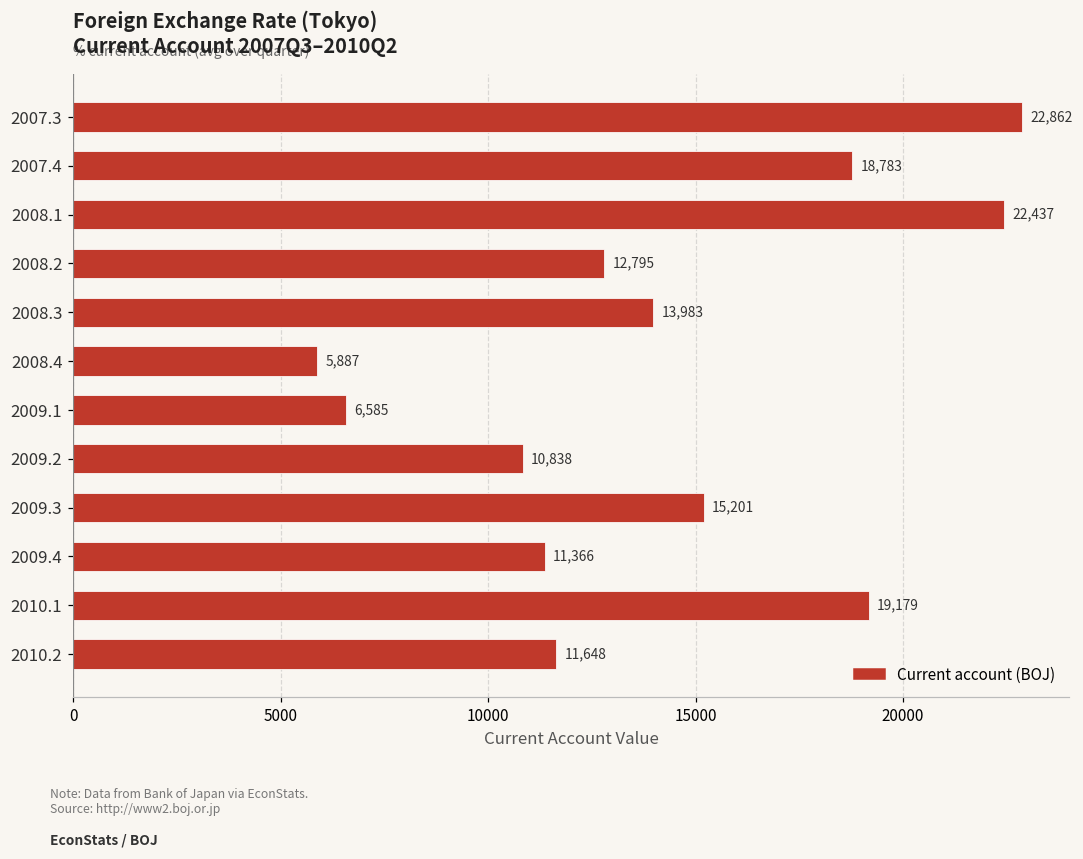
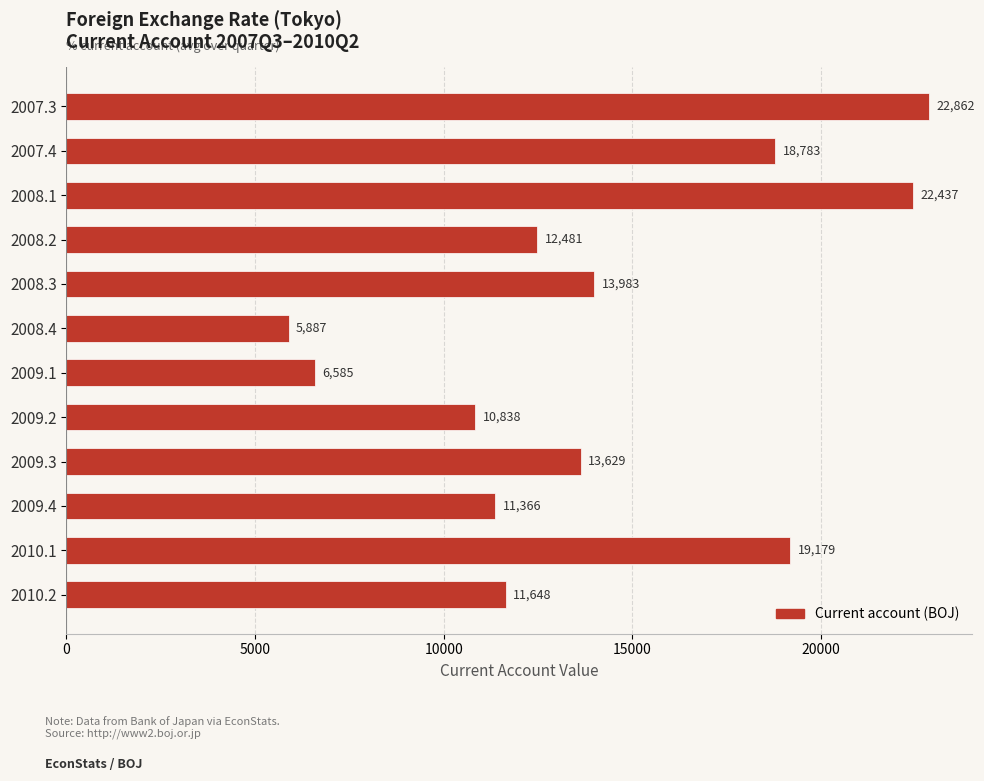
  {
    "2007.3": "22,862",
    "2007.4": "18,783",
    "2008.1": "22,437",
-   "2008.2": "12,795",
+   "2008.2": "12,481",
    "2008.3": "13,983",
    "2008.4": "5,887",
    "2009.1": "6,585",
    "2009.2": "10,838",
-   "2009.3": "15,201",
+   "2009.3": "13,629",
    "2009.4": "11,366",
    "2010.1": "19,179",
    "2010.2": "11,648"
  }
